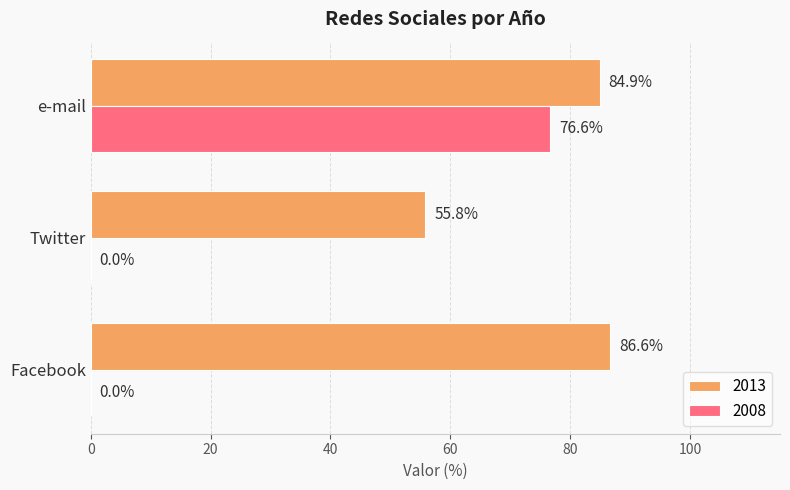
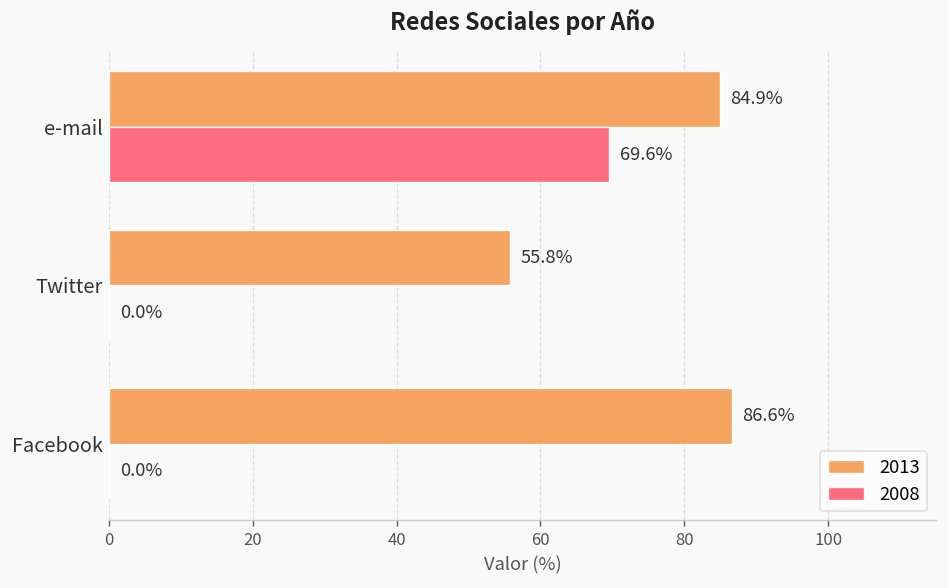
  {
    "2013": {
      "e-mail": "84.9%",
      "Twitter": "55.8%",
      "Facebook": "86.6%"
    },
    "2008": {
-     "e-mail": "76.6%",
+     "e-mail": "69.6%",
      "Twitter": "0.0%",
      "Facebook": "0.0%"
    }
  }
